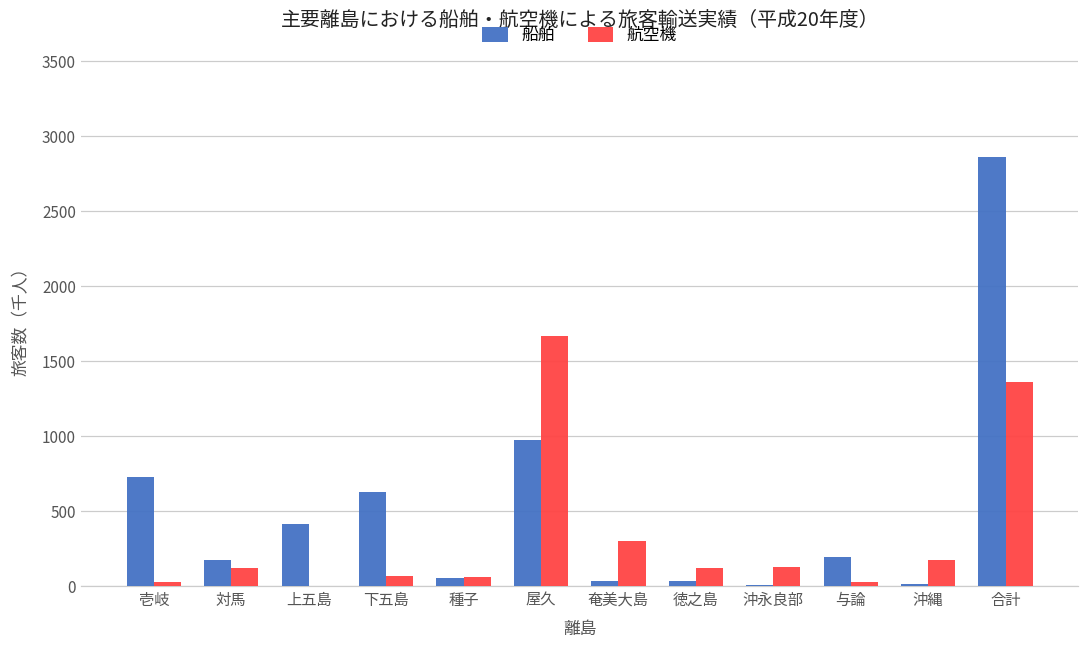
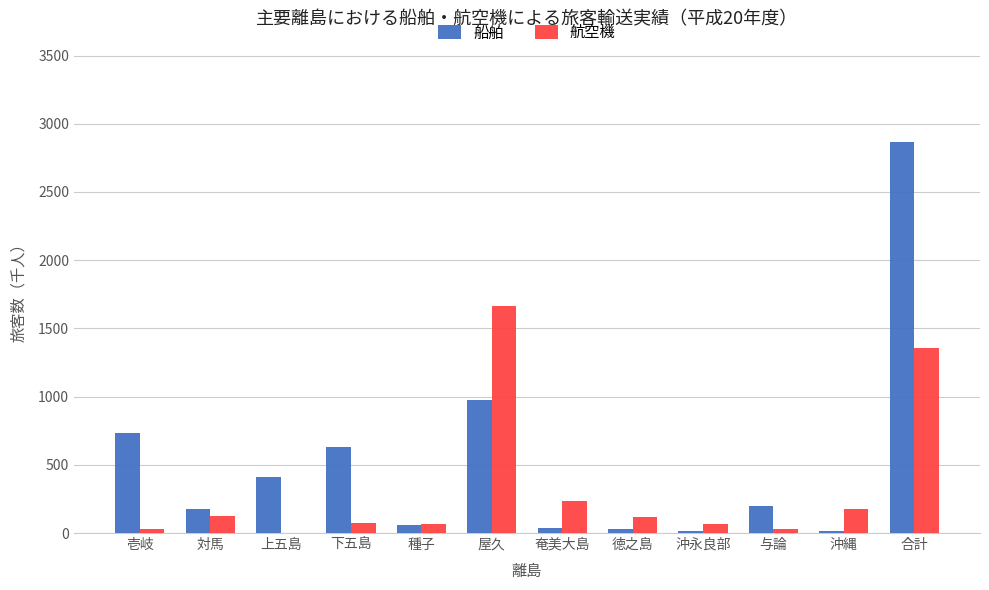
  {
    "船舶": {
      "壱岐": 730,
      "対馬": 170,
      "上五島": 410,
      "下五島": 630,
      "種子": 60,
      "屋久": 970,
      "奄美大島": 40,
      "徳之島": 30,
      "与論": 200,
      "合計": 2860
    },
    "航空機": {
      "壱岐": 30,
      "対馬": 120,
      "上五島": 0,
      "下五島": 70,
      "種子": 70,
      "屋久": 1670,
-     "奄美大島": 300,
+     "奄美大島": 240,
      "徳之島": 120,
-     "沖永良部": 130,
+     "沖永良部": 60,
      "与論": 30,
      "沖縄": 180,
      "合計": 1360
    }
  }
